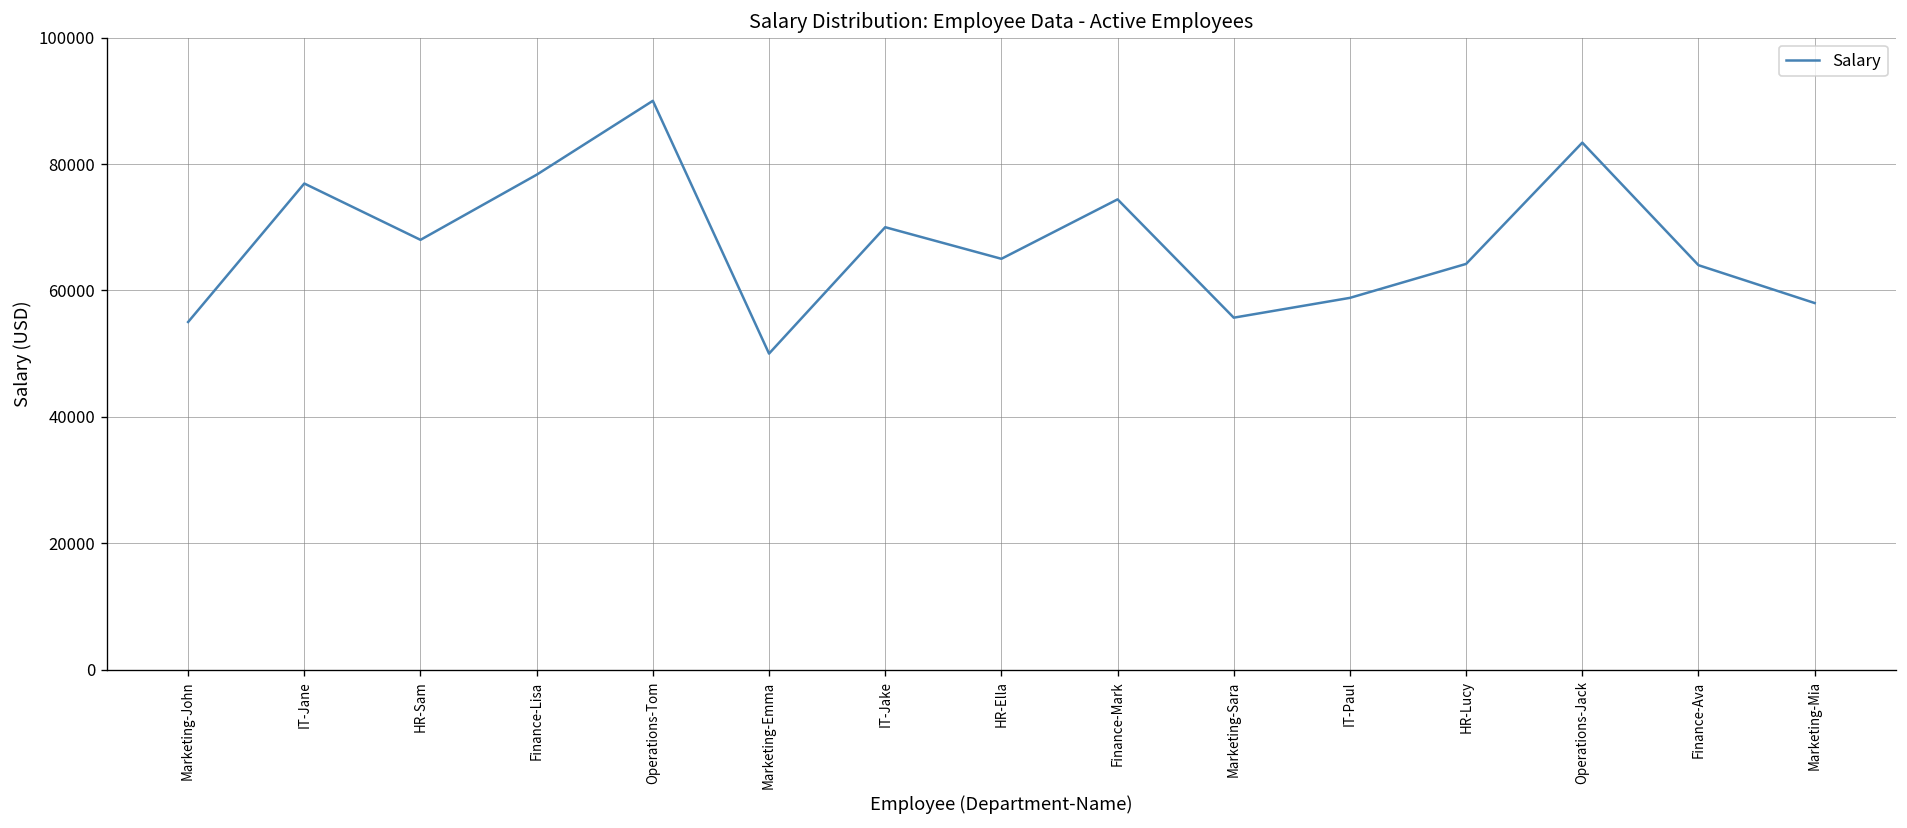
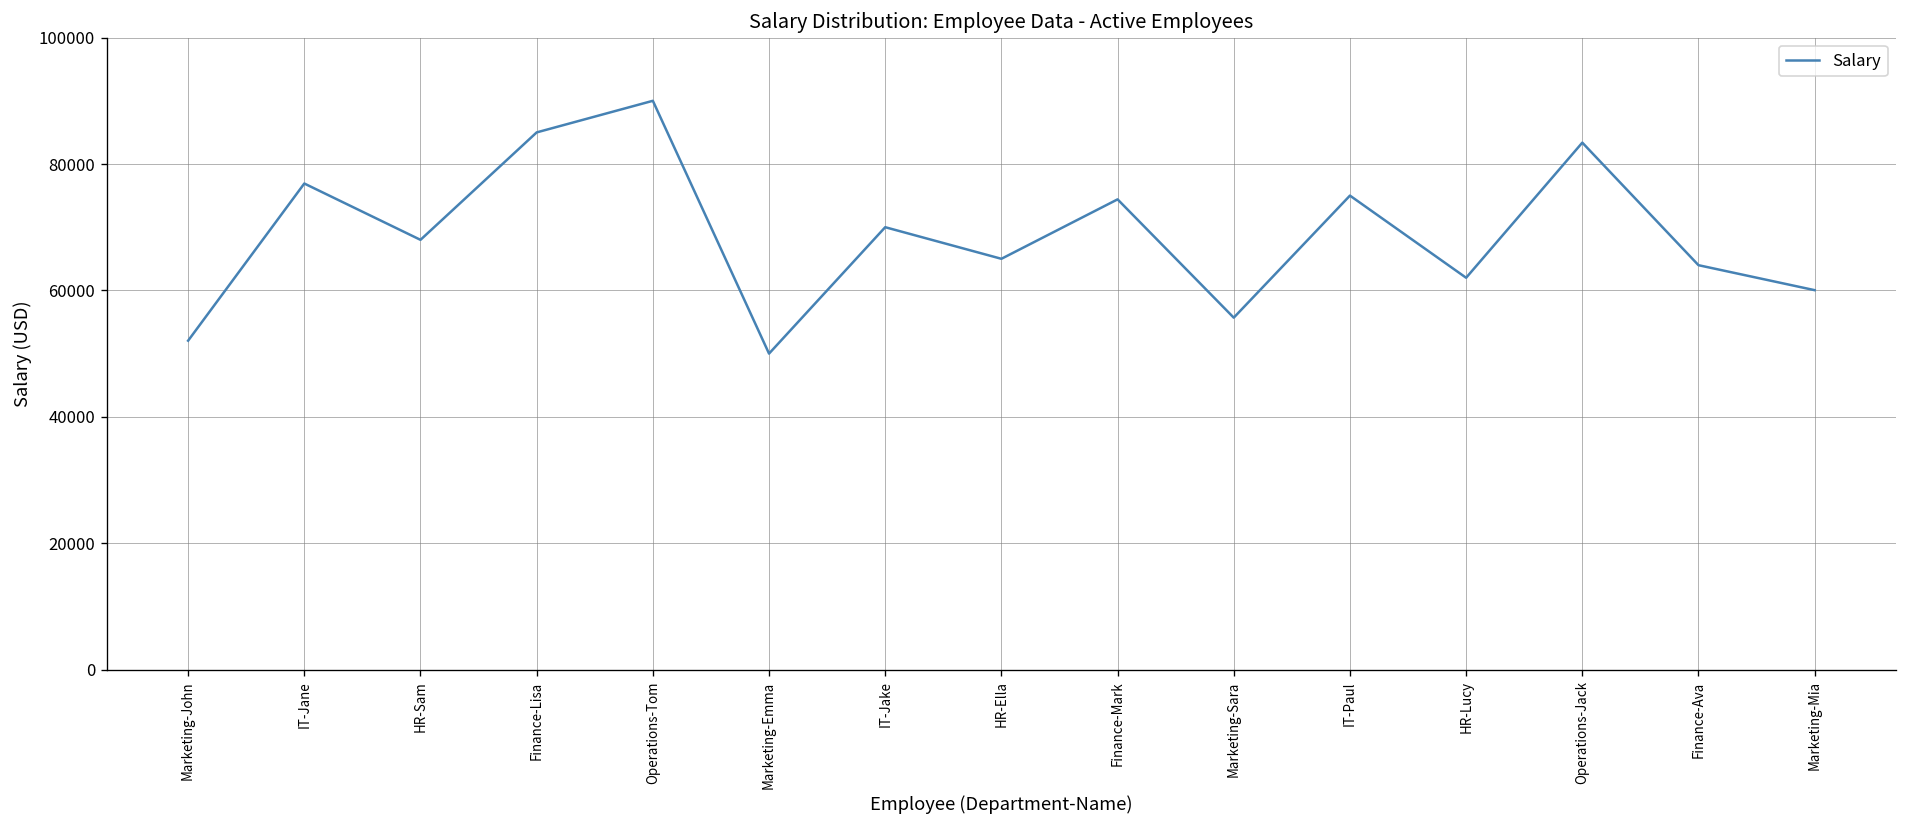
  {
-   "Marketing-John": 55000,
+   "Marketing-John": 52000,
    "IT-Jane": 77000,
    "HR-Sam": 68000,
-   "Finance-Lisa": 78000,
+   "Finance-Lisa": 85000,
    "Operations-Tom": 90000,
    "Marketing-Emma": 50000,
    "IT-Jake": 70000,
    "HR-Ella": 65000,
    "Finance-Mark": 74000,
    "Marketing-Sara": 56000,
-   "IT-Paul": 59000,
-   "HR-Lucy": 64000,
+   "IT-Paul": 75000,
+   "HR-Lucy": 62000,
    "Operations-Jack": 83000,
    "Finance-Ava": 64000,
-   "Marketing-Mia": 58000
+   "Marketing-Mia": 60000
  }
